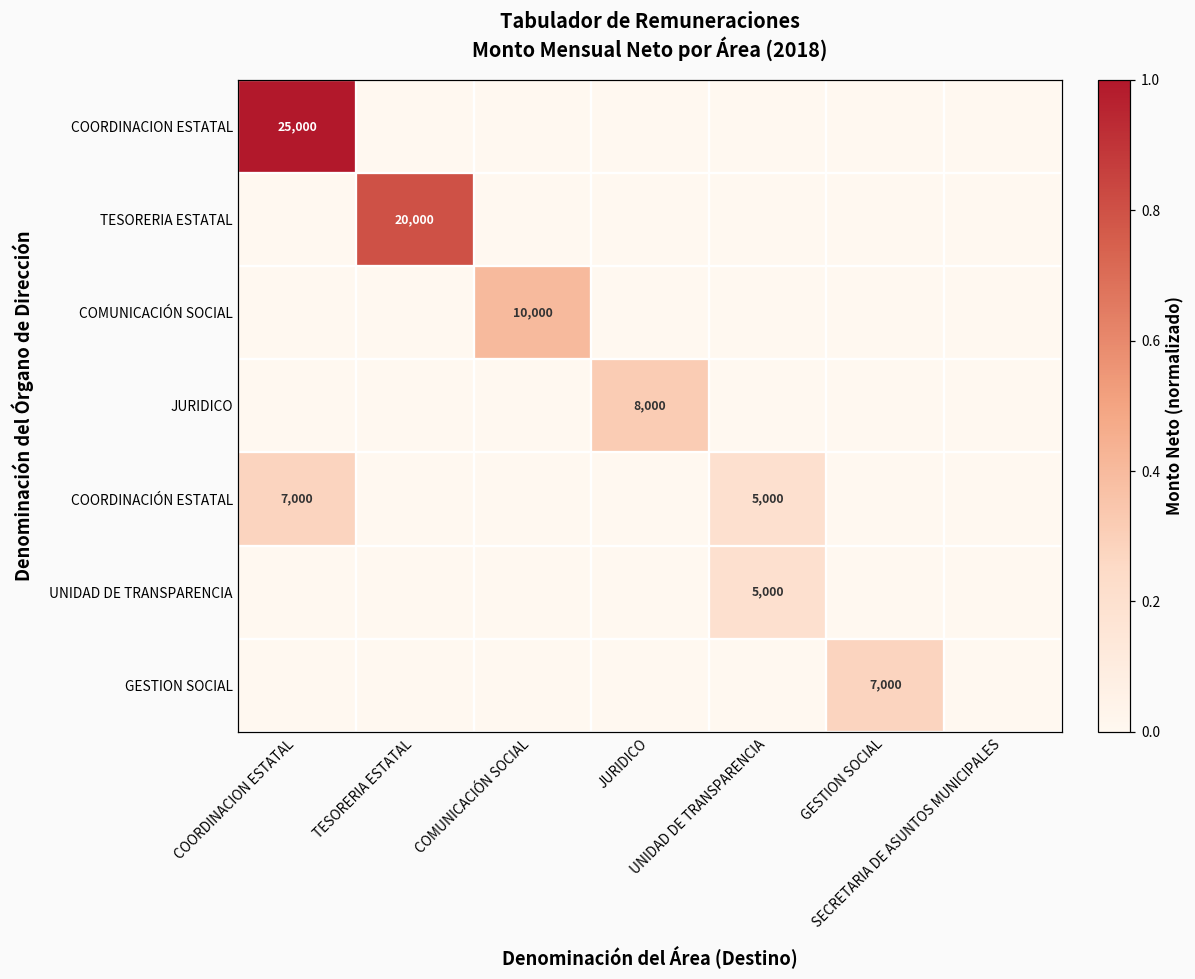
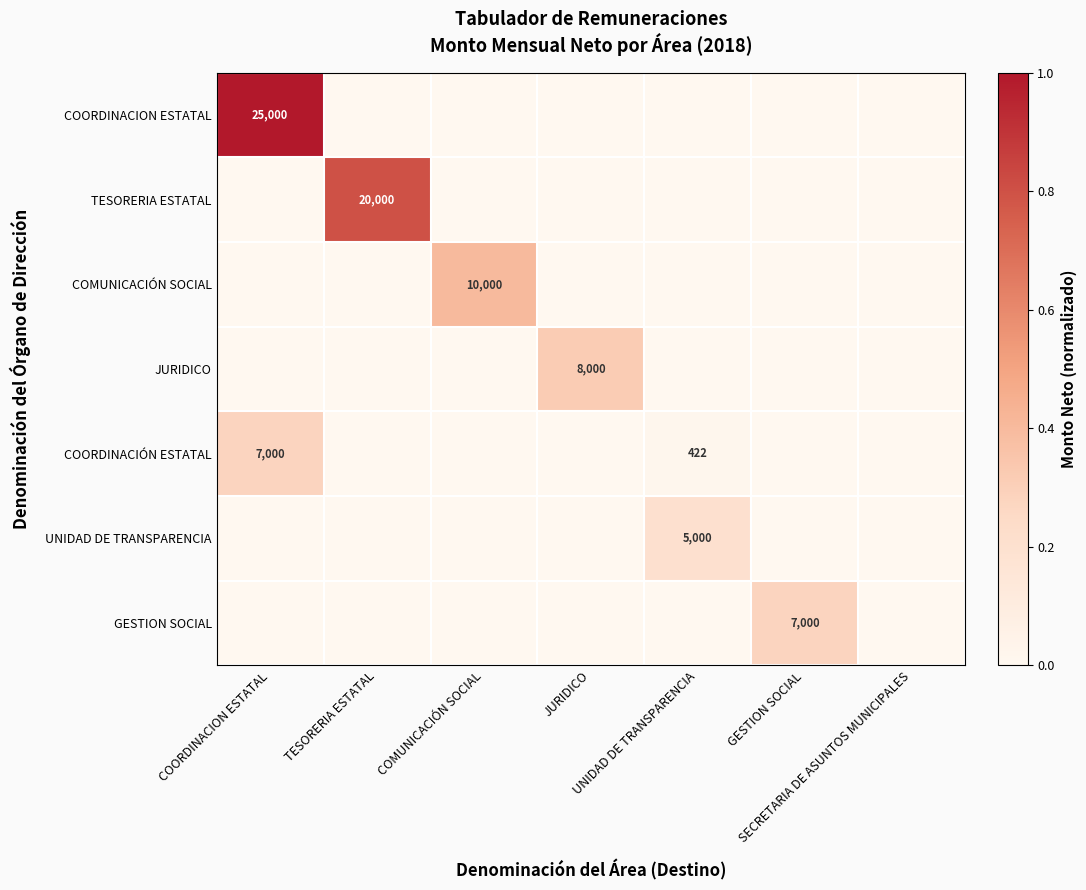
  {
    "COORDINACION ESTATAL": {
      "COORDINACION ESTATAL": "25,000"
    },
    "TESORERIA ESTATAL": {
      "TESORERIA ESTATAL": "20,000"
    },
    "COMUNICACIÓN SOCIAL": {
      "COMUNICACIÓN SOCIAL": "10,000"
    },
    "JURIDICO": {
      "JURIDICO": "8,000"
    },
    "COORDINACIÓN ESTATAL": {
      "COORDINACION ESTATAL": "7,000",
-     "UNIDAD DE TRANSPARENCIA": "5,000"
+     "UNIDAD DE TRANSPARENCIA": "422"
    },
    "UNIDAD DE TRANSPARENCIA": {
      "UNIDAD DE TRANSPARENCIA": "5,000"
    },
    "GESTION SOCIAL": {
      "GESTION SOCIAL": "7,000"
    }
  }
